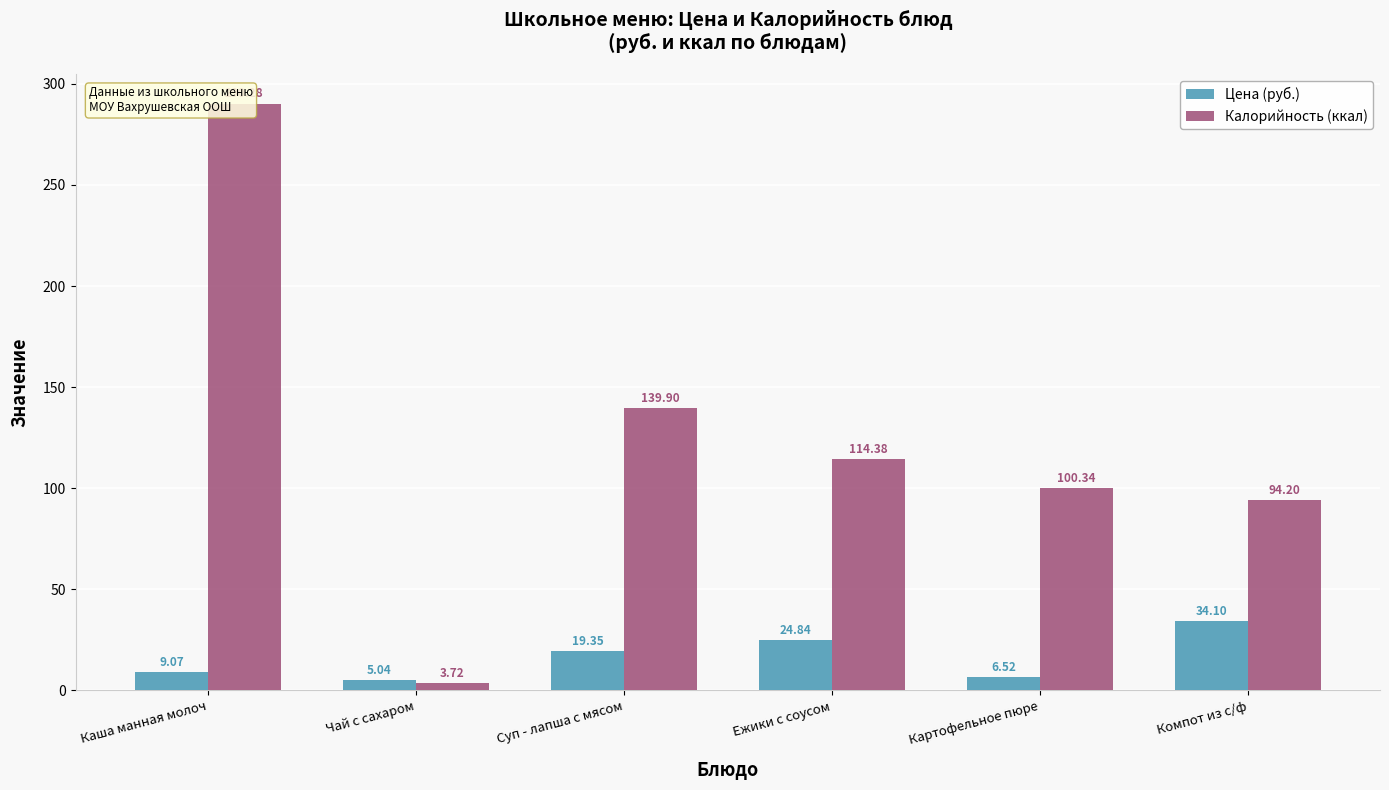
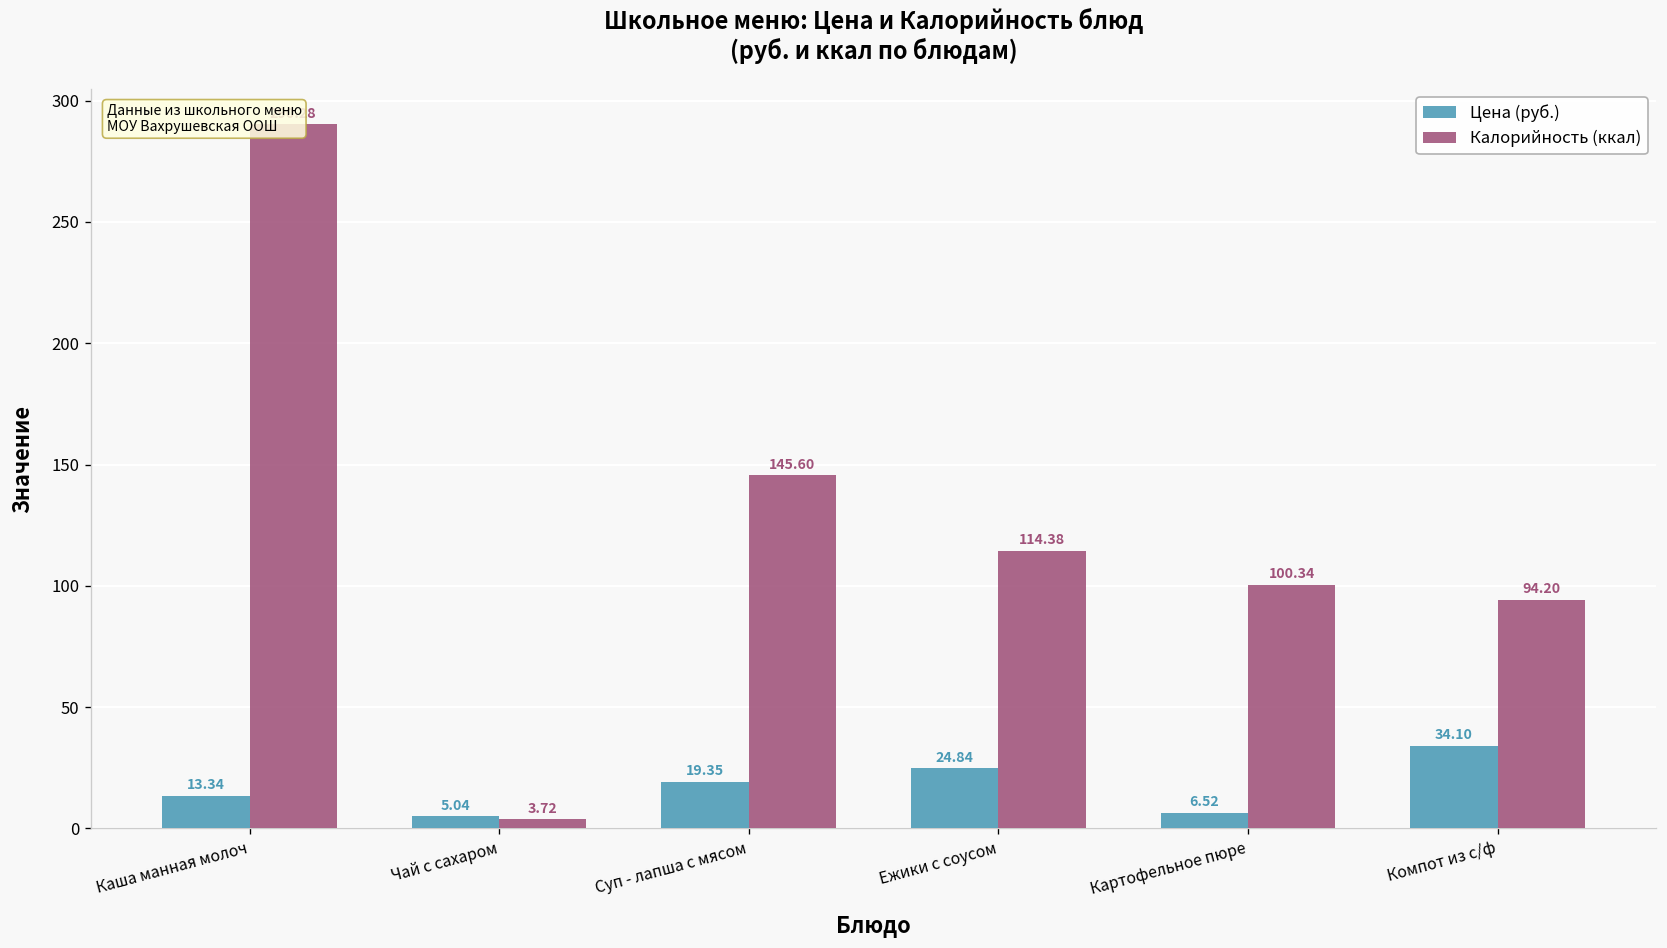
  {
    "Цена (руб.)": {
-     "Каша манная молоч": 9.07,
+     "Каша манная молоч": 13.34,
      "Чай с сахаром": 5.04,
      "Суп - лапша с мясом": 19.35,
      "Ежики с соусом": 24.84,
      "Картофельное пюре": 6.52,
      "Компот из с/ф": 34.10
    },
    "Калорийность (ккал)": {
      "Чай с сахаром": 3.72,
-     "Суп - лапша с мясом": 139.90,
+     "Суп - лапша с мясом": 145.60,
      "Ежики с соусом": 114.38,
      "Картофельное пюре": 100.34,
      "Компот из с/ф": 94.20
    }
  }
